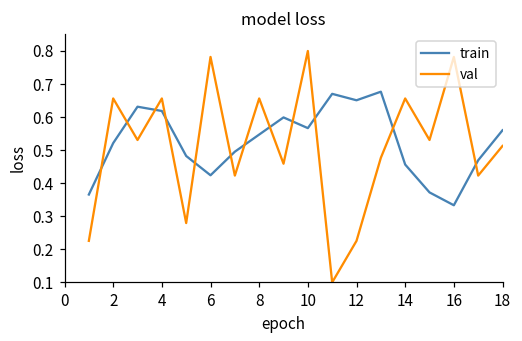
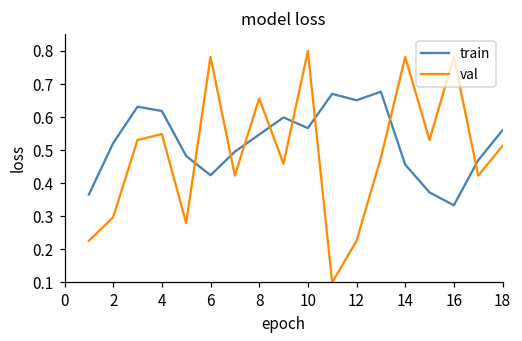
  {
    "train": {
      "2": 0.52,
      "4": 0.62,
      "6": 0.42,
      "8": 0.55,
      "10": 0.57,
      "12": 0.65,
      "14": 0.46,
      "16": 0.33,
      "18": 0.56
    },
    "val": {
-     "2": 0.66,
-     "4": 0.66,
+     "2": 0.30,
+     "4": 0.55,
      "6": 0.78,
      "8": 0.66,
      "10": 0.80,
      "12": 0.23,
-     "14": 0.66,
+     "14": 0.78,
      "18": 0.51
    }
  }
